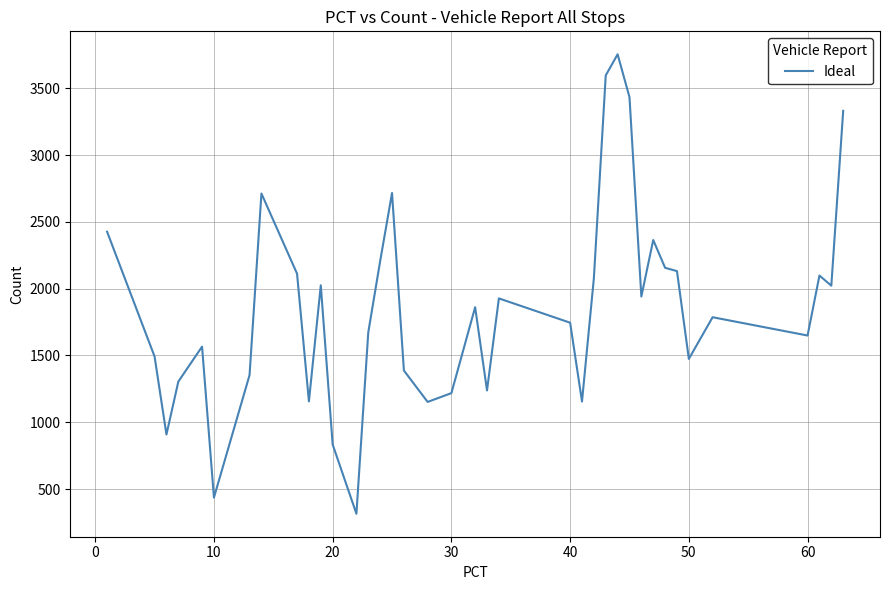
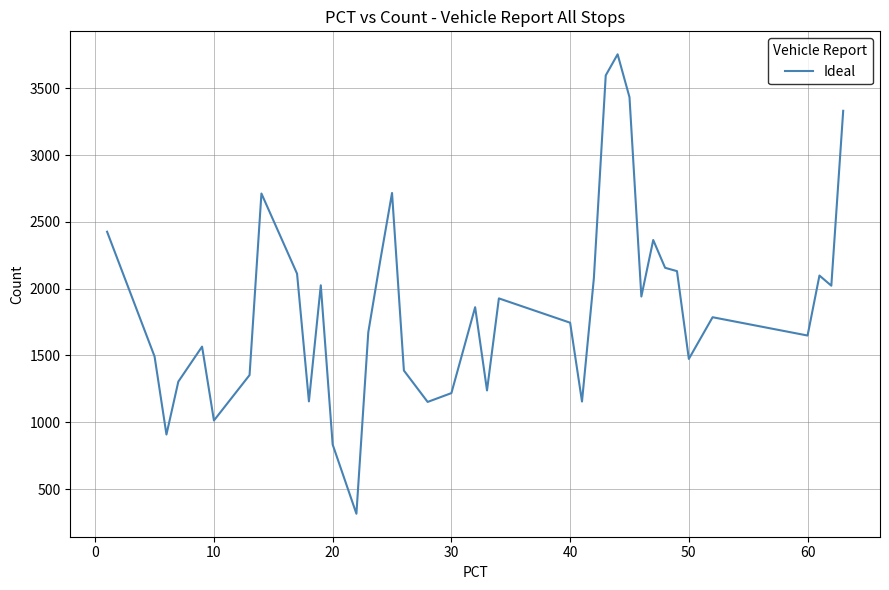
  {
-   "10": 440,
+   "10": 1010,
    "20": 830,
    "30": 1220,
    "40": 1750,
    "50": 1470,
    "60": 1650
  }
